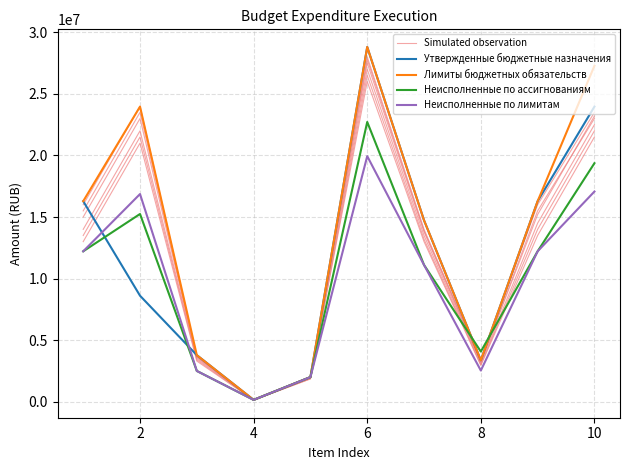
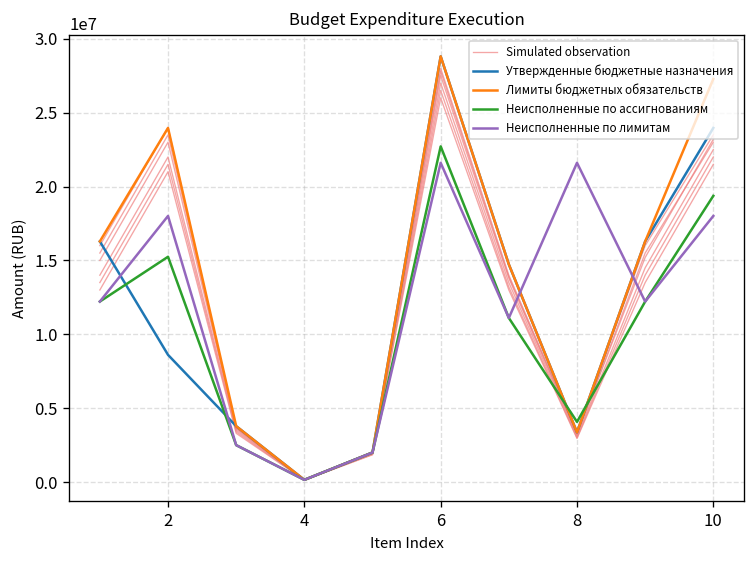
  {
    "Утвержденные бюджетные назначения": {
      "2": 8600000
    },
    "Неисполненные по ассигнованиям": {
      "2": 15200000,
      "6": 22700000,
      "8": 4100000,
      "10": 19400000
    },
    "Неисполненные по лимитам": {
-     "2": 16900000,
-     "6": 19900000,
-     "8": 2500000,
-     "10": 17100000
+     "2": 18000000,
+     "6": 21600000,
+     "8": 21600000,
+     "10": 18000000
    }
  }
